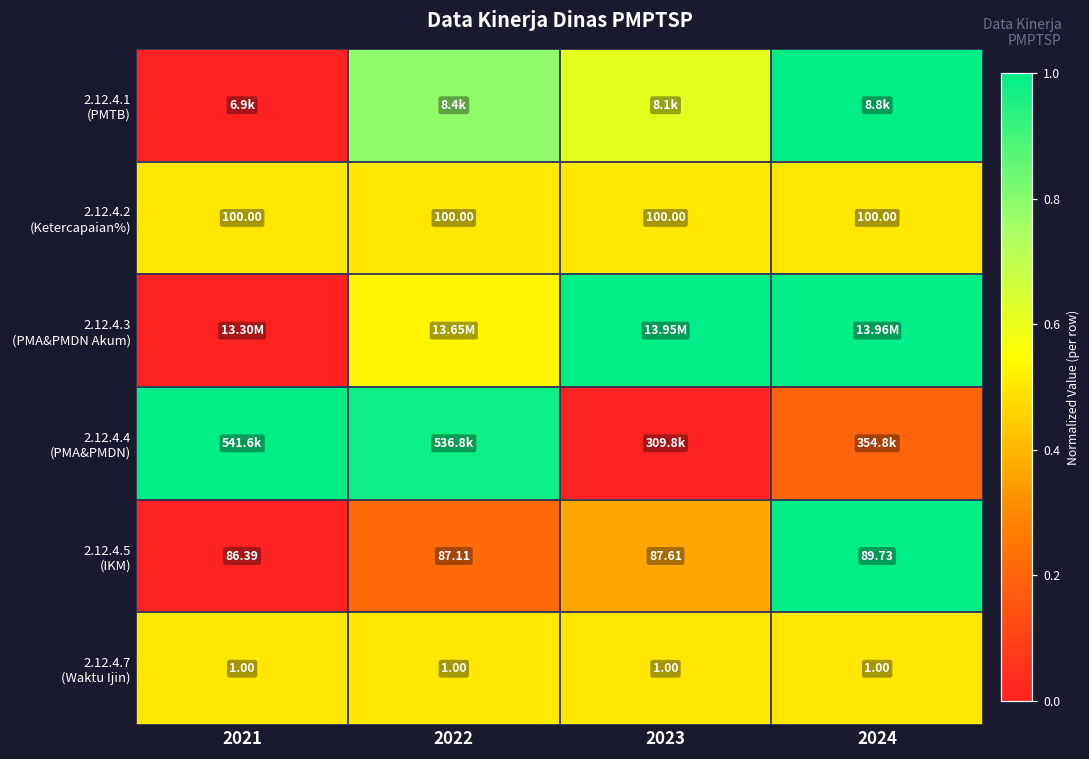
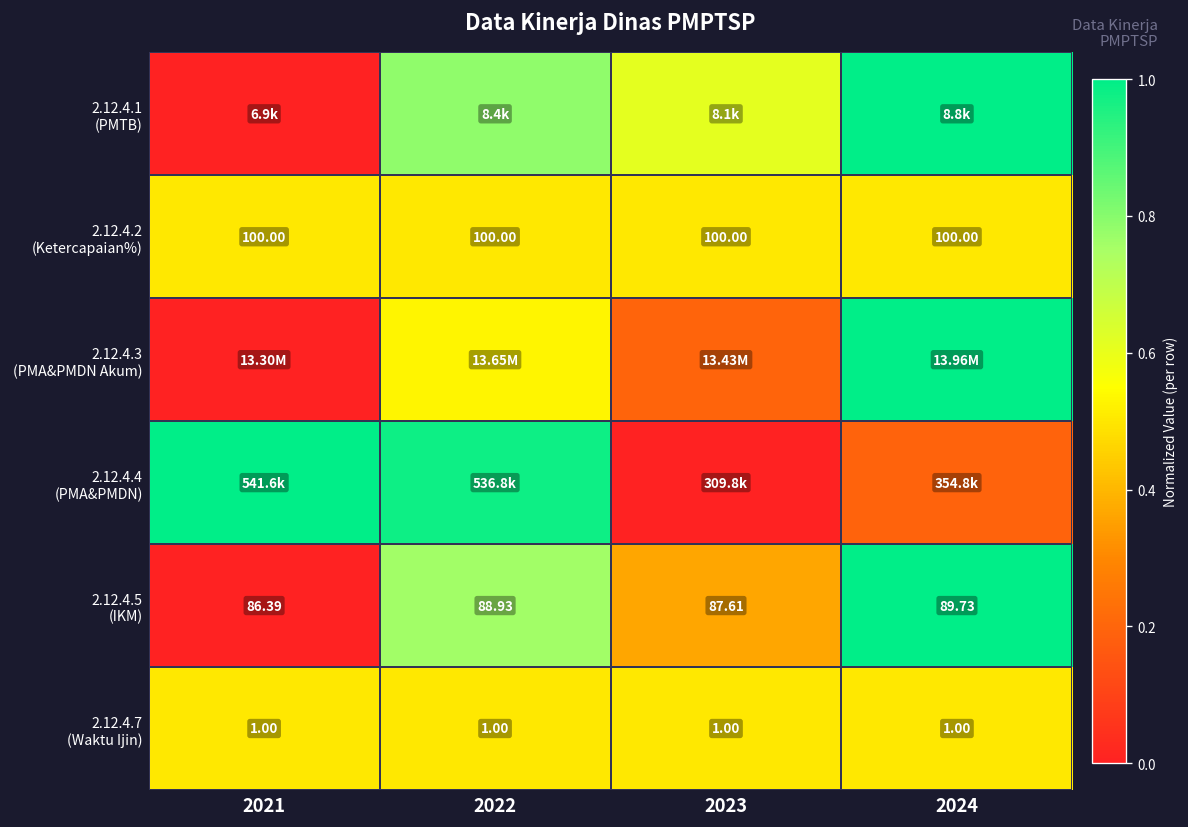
  {
    "2.12.4.3 (PMA&PMDN Akum)": {
-     "2023": "13.95M"
+     "2023": "13.43M"
    },
    "2.12.4.5 (IKM)": {
-     "2022": "87.11"
+     "2022": "88.93"
    }
  }
